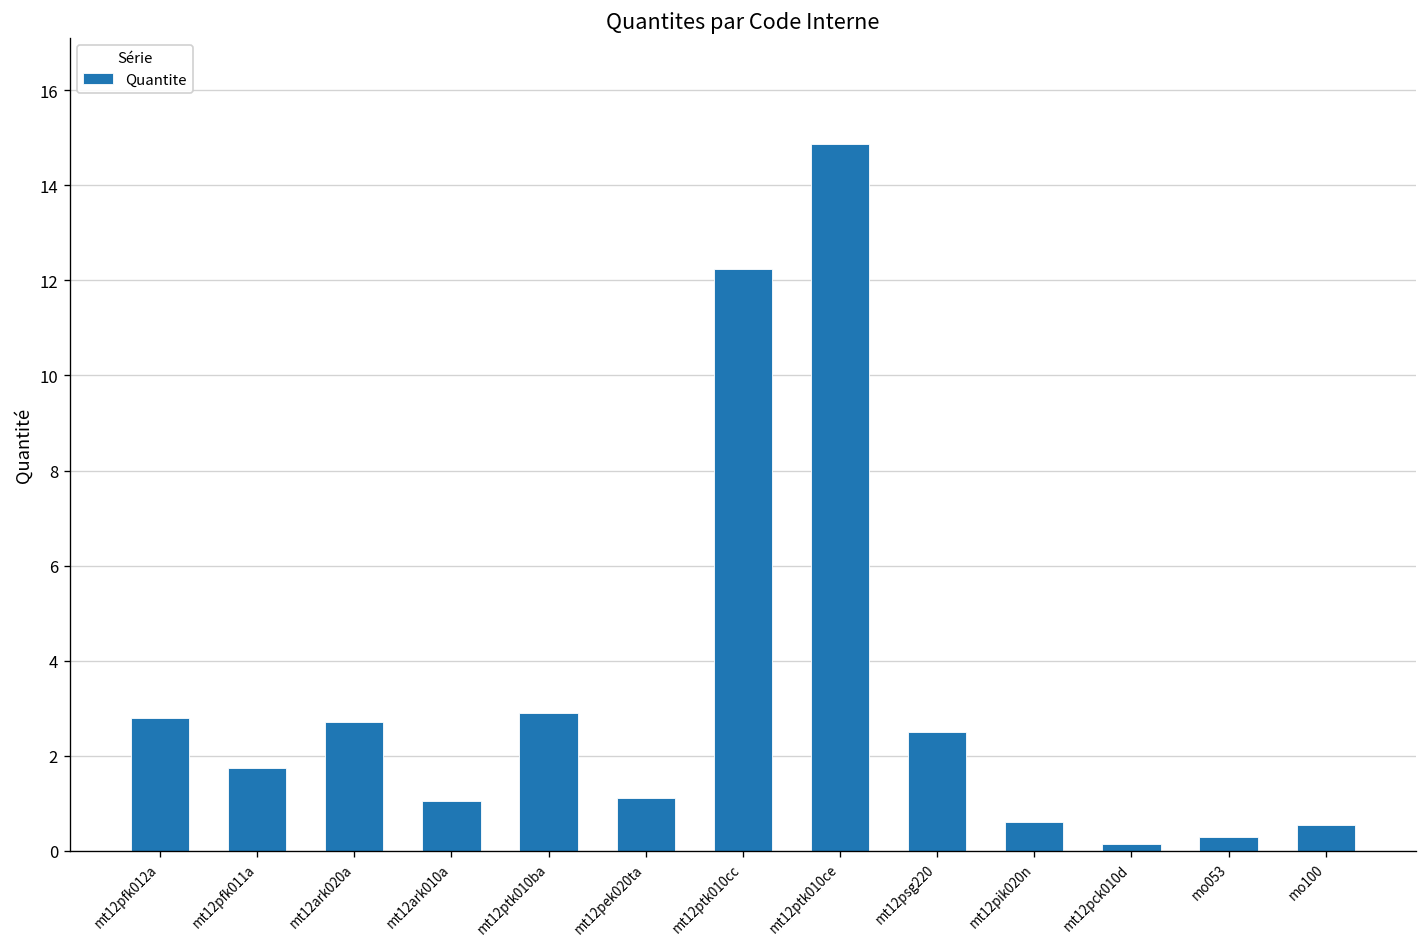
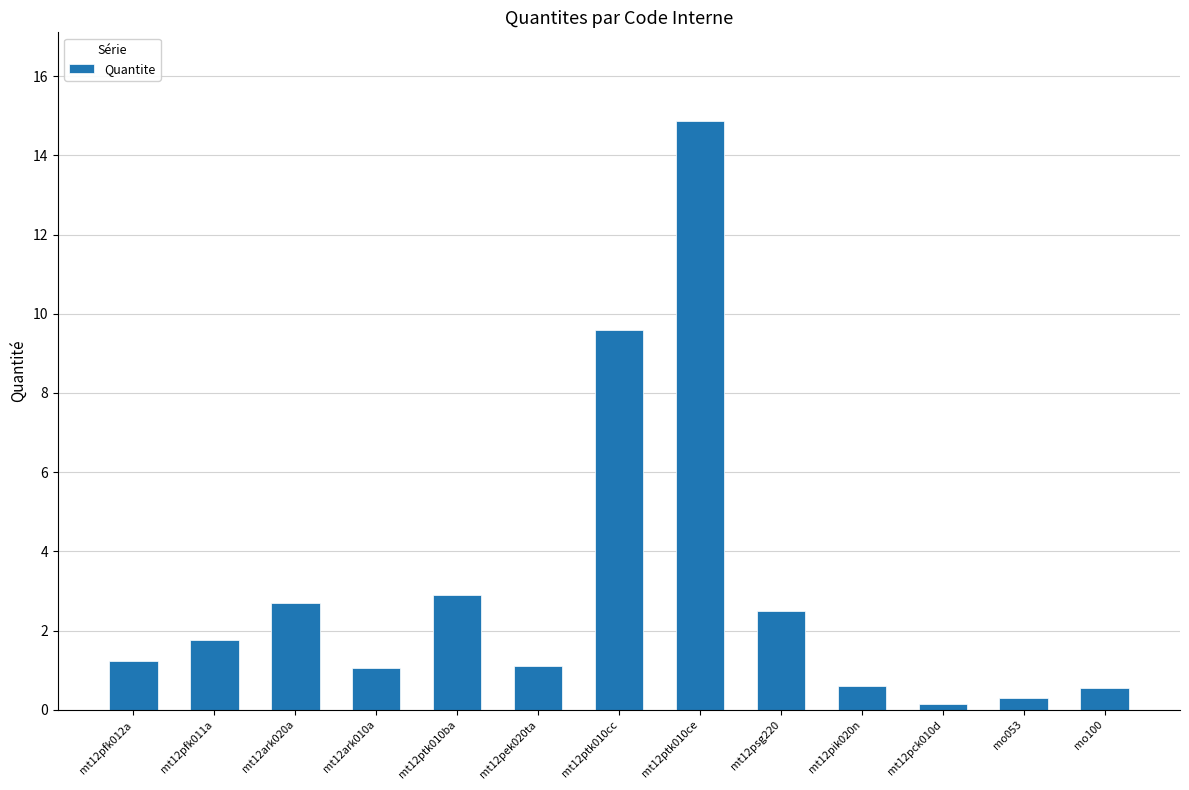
  {
-   "mt12pfk012a": 2.8,
+   "mt12pfk012a": 1.2,
    "mt12pfk011a": 1.8,
    "mt12ark020a": 2.7,
    "mt12ark010a": 1.1,
    "mt12ptk010ba": 2.9,
    "mt12pek020ta": 1.1,
-   "mt12ptk010cc": 12.3,
+   "mt12ptk010cc": 9.6,
    "mt12ptk010ce": 14.9,
    "mt12psg220": 2.5,
    "mt12pik020n": 0.6,
    "mt12pck010d": 0.2,
    "mo053": 0.3,
    "mo100": 0.5
  }
